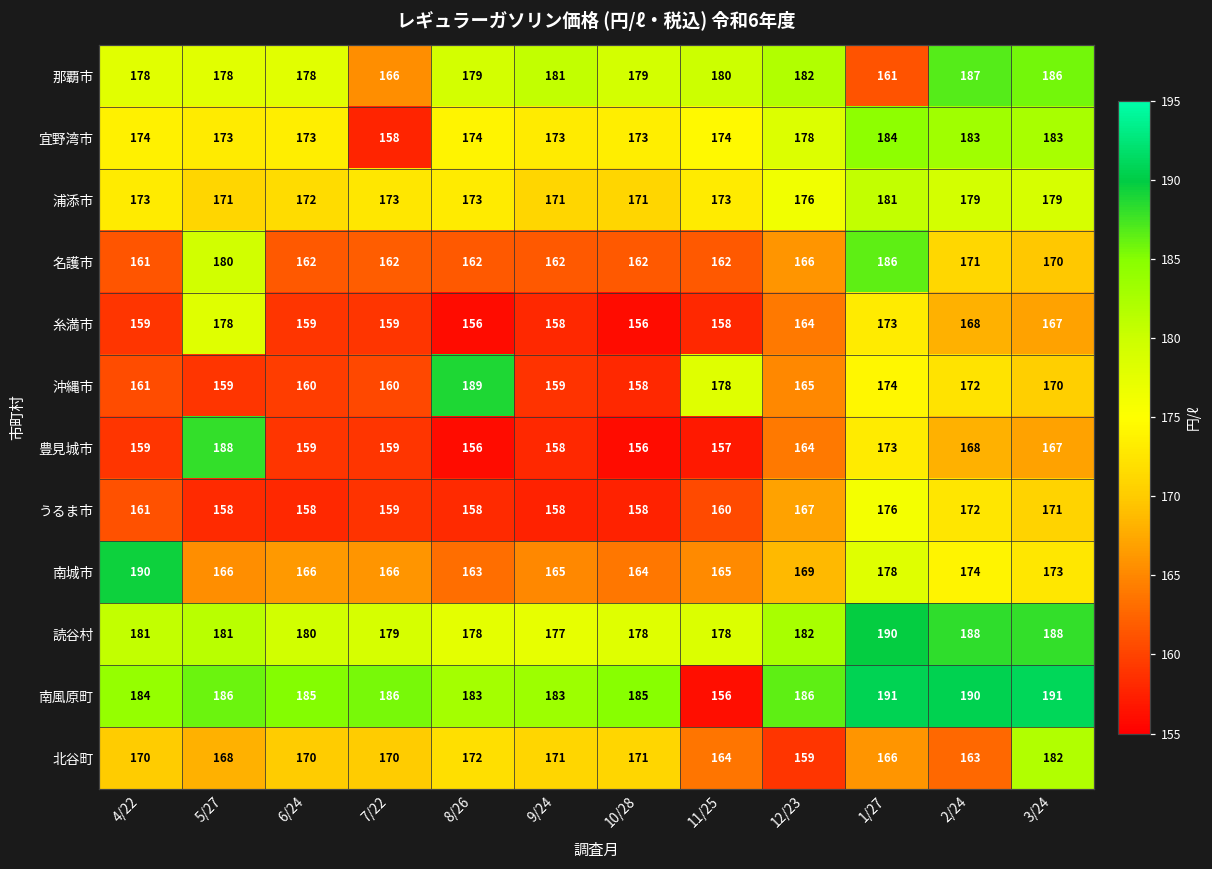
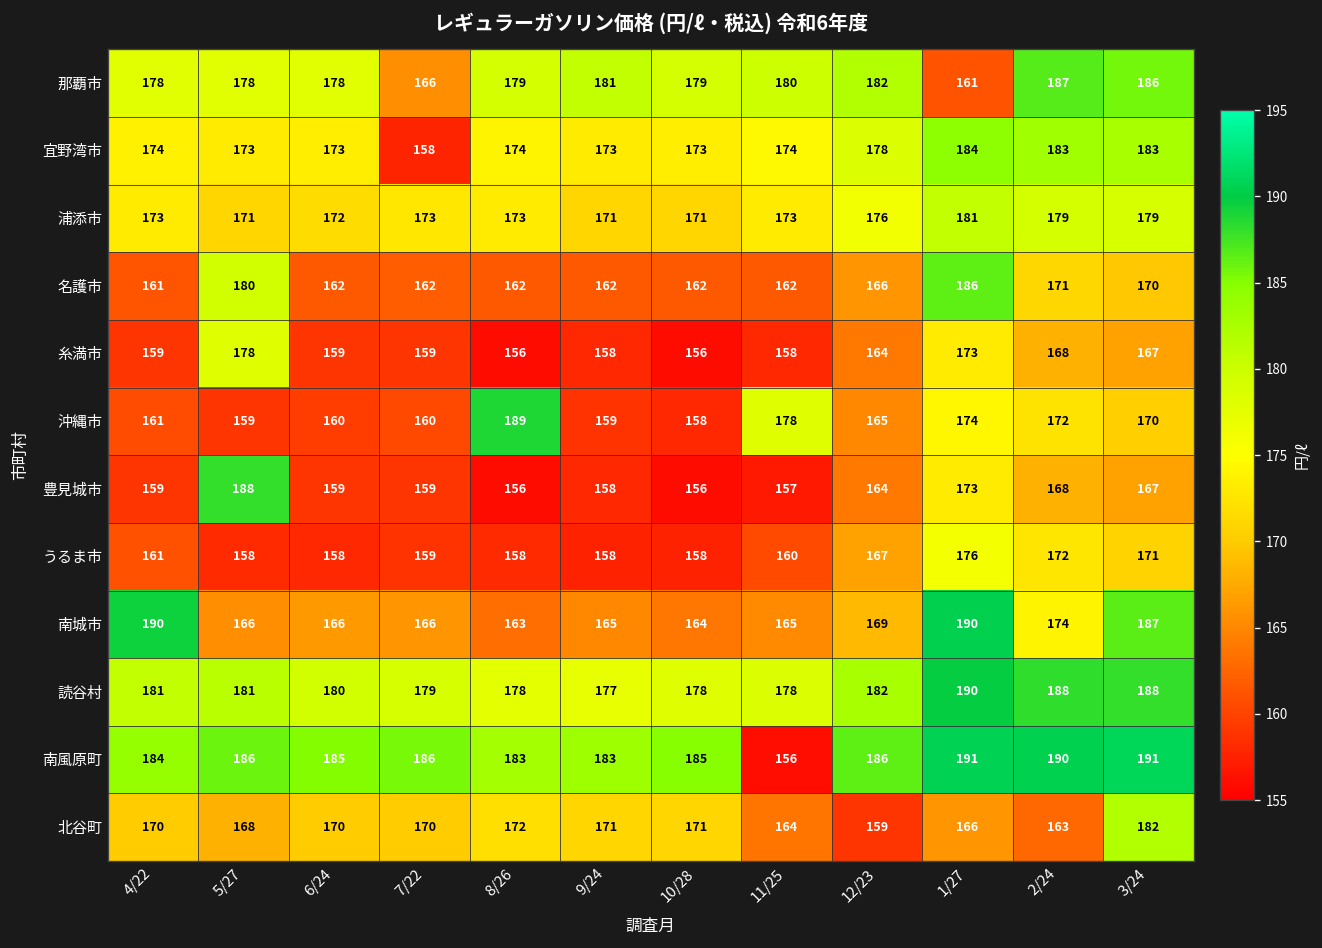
  {
    "那覇市": {
      "4/22": 178,
      "5/27": 178,
      "6/24": 178,
      "7/22": 166,
      "8/26": 179,
      "9/24": 181,
      "10/28": 179,
      "11/25": 180,
      "12/23": 182,
      "1/27": 161,
      "2/24": 187,
      "3/24": 186
    },
    "宜野湾市": {
      "4/22": 174,
      "5/27": 173,
      "6/24": 173,
      "7/22": 158,
      "8/26": 174,
      "9/24": 173,
      "10/28": 173,
      "11/25": 174,
      "12/23": 178,
      "1/27": 184,
      "2/24": 183,
      "3/24": 183
    },
    "浦添市": {
      "4/22": 173,
      "5/27": 171,
      "6/24": 172,
      "7/22": 173,
      "8/26": 173,
      "9/24": 171,
      "10/28": 171,
      "11/25": 173,
      "12/23": 176,
      "1/27": 181,
      "2/24": 179,
      "3/24": 179
    },
    "名護市": {
      "4/22": 161,
      "5/27": 180,
      "6/24": 162,
      "7/22": 162,
      "8/26": 162,
      "9/24": 162,
      "10/28": 162,
      "11/25": 162,
      "12/23": 166,
      "1/27": 186,
      "2/24": 171,
      "3/24": 170
    },
    "糸満市": {
      "4/22": 159,
      "5/27": 178,
      "6/24": 159,
      "7/22": 159,
      "8/26": 156,
      "9/24": 158,
      "10/28": 156,
      "11/25": 158,
      "12/23": 164,
      "1/27": 173,
      "2/24": 168,
      "3/24": 167
    },
    "沖縄市": {
      "4/22": 161,
      "5/27": 159,
      "6/24": 160,
      "7/22": 160,
      "8/26": 189,
      "9/24": 159,
      "10/28": 158,
      "11/25": 178,
      "12/23": 165,
      "1/27": 174,
      "2/24": 172,
      "3/24": 170
    },
    "豊見城市": {
      "4/22": 159,
      "5/27": 188,
      "6/24": 159,
      "7/22": 159,
      "8/26": 156,
      "9/24": 158,
      "10/28": 156,
      "11/25": 157,
      "12/23": 164,
      "1/27": 173,
      "2/24": 168,
      "3/24": 167
    },
    "うるま市": {
      "4/22": 161,
      "5/27": 158,
      "6/24": 158,
      "7/22": 159,
      "8/26": 158,
      "9/24": 158,
      "10/28": 158,
      "11/25": 160,
      "12/23": 167,
      "1/27": 176,
      "2/24": 172,
      "3/24": 171
    },
    "南城市": {
      "4/22": 190,
      "5/27": 166,
      "6/24": 166,
      "7/22": 166,
      "8/26": 163,
      "9/24": 165,
      "10/28": 164,
      "11/25": 165,
      "12/23": 169,
-     "1/27": 178,
+     "1/27": 190,
      "2/24": 174,
-     "3/24": 173
+     "3/24": 187
    },
    "読谷村": {
      "4/22": 181,
      "5/27": 181,
      "6/24": 180,
      "7/22": 179,
      "8/26": 178,
      "9/24": 177,
      "10/28": 178,
      "11/25": 178,
      "12/23": 182,
      "1/27": 190,
      "2/24": 188,
      "3/24": 188
    },
    "南風原町": {
      "4/22": 184,
      "5/27": 186,
      "6/24": 185,
      "7/22": 186,
      "8/26": 183,
      "9/24": 183,
      "10/28": 185,
      "11/25": 156,
      "12/23": 186,
      "1/27": 191,
      "2/24": 190,
      "3/24": 191
    },
    "北谷町": {
      "4/22": 170,
      "5/27": 168,
      "6/24": 170,
      "7/22": 170,
      "8/26": 172,
      "9/24": 171,
      "10/28": 171,
      "11/25": 164,
      "12/23": 159,
      "1/27": 166,
      "2/24": 163,
      "3/24": 182
    }
  }
